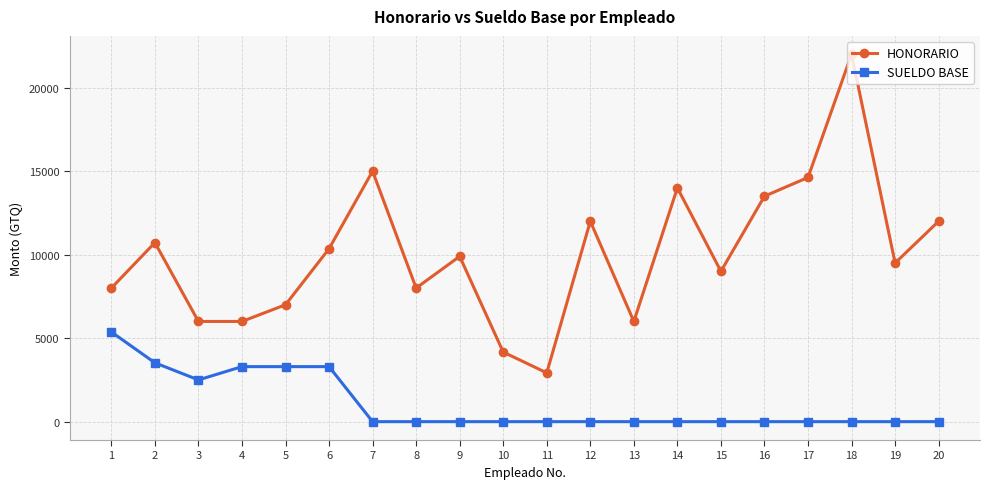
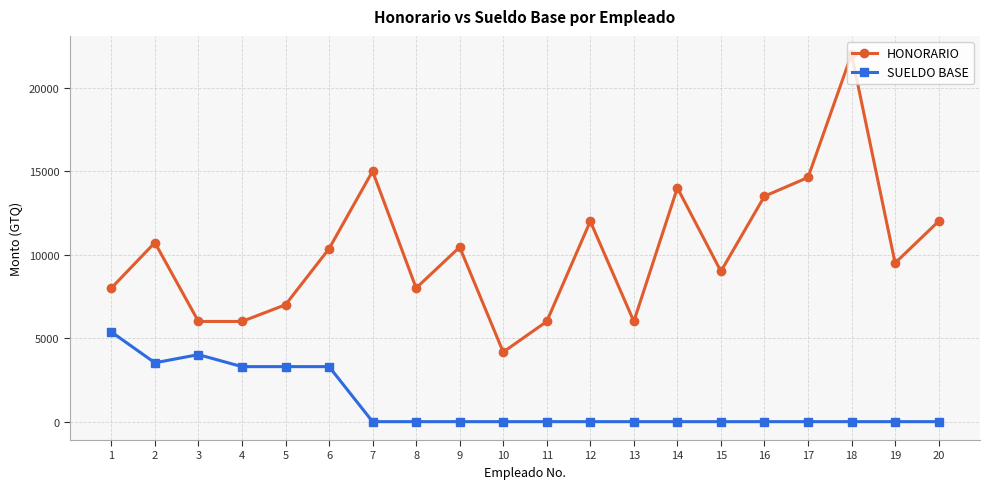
  {
    "HONORARIO": {
      "1": 8000,
      "2": 10700,
      "3": 6000,
      "4": 6000,
      "5": 7000,
      "6": 10400,
      "7": 15000,
      "8": 8000,
-     "9": 9900,
+     "9": 10500,
      "10": 4200,
-     "11": 2900,
+     "11": 6000,
      "12": 12000,
      "13": 6000,
      "14": 14000,
      "15": 9000,
      "16": 13500,
      "17": 14600,
      "19": 9500,
      "20": 12000
    },
    "SUELDO BASE": {
      "1": 5400,
      "2": 3500,
-     "3": 2500,
+     "3": 4000,
      "4": 3300,
      "5": 3300,
      "6": 3300,
      "7": 0,
      "8": 0,
      "9": 0,
      "10": 0,
      "11": 0,
      "12": 0,
      "13": 0,
      "14": 0,
      "15": 0,
      "16": 0,
      "17": 0,
      "18": 0,
      "19": 0,
      "20": 0
    }
  }
